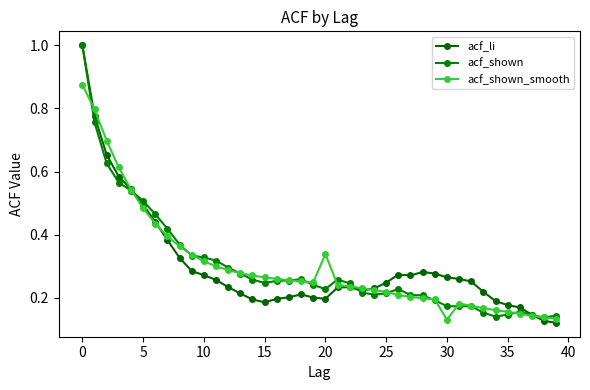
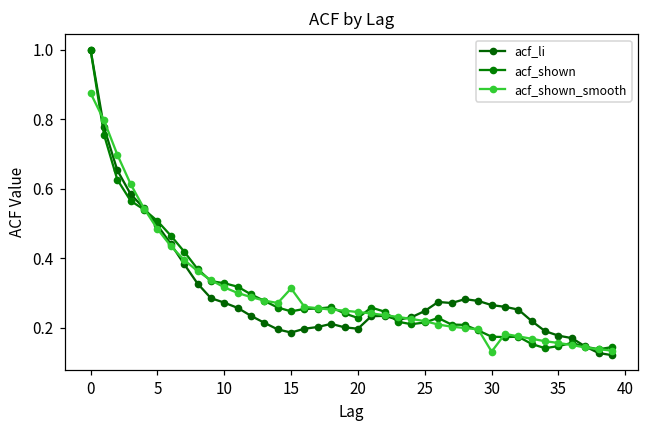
  {
    "acf_shown_smooth": {
      "0": 0.88,
      "5": 0.48,
      "10": 0.32,
-     "15": 0.27,
-     "20": 0.34,
+     "15": 0.31,
+     "20": 0.25,
      "30": 0.13,
      "35": 0.16
    }
  }
